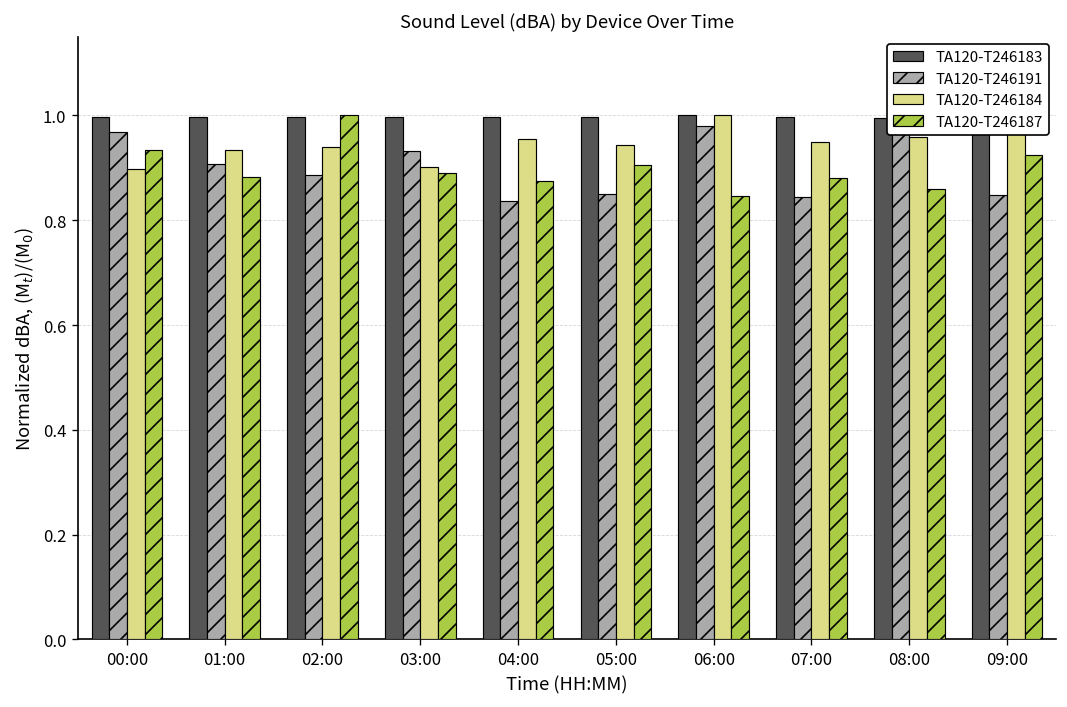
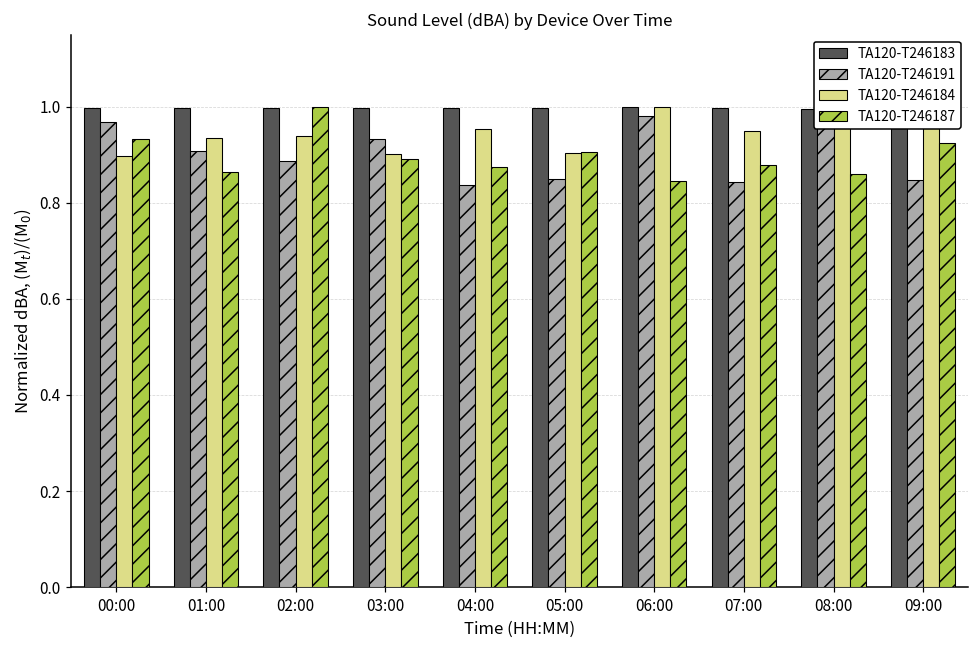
  {
    "TA120-T246183": {
      "00:00": 1.00,
      "01:00": 1.00,
      "02:00": 1.00,
      "03:00": 1.00,
      "04:00": 1.00,
      "05:00": 1.00,
      "06:00": 1.00,
      "07:00": 1.00,
      "08:00": 0.99
    },
    "TA120-T246191": {
      "00:00": 0.97,
      "01:00": 0.91,
      "02:00": 0.89,
      "03:00": 0.93,
      "04:00": 0.84,
      "05:00": 0.85,
      "06:00": 0.98,
      "07:00": 0.84,
      "09:00": 0.85
    },
    "TA120-T246184": {
      "00:00": 0.90,
      "01:00": 0.93,
      "02:00": 0.94,
      "03:00": 0.90,
      "04:00": 0.95,
-     "05:00": 0.94,
+     "05:00": 0.90,
      "06:00": 1.00,
      "07:00": 0.95
    },
    "TA120-T246187": {
      "00:00": 0.93,
-     "01:00": 0.88,
+     "01:00": 0.86,
      "02:00": 1.00,
      "03:00": 0.89,
      "04:00": 0.87,
      "05:00": 0.90,
      "06:00": 0.85,
      "07:00": 0.88,
      "08:00": 0.86,
      "09:00": 0.92
    }
  }
